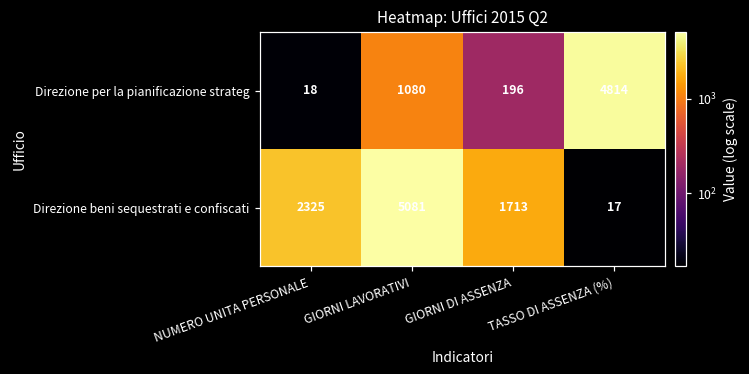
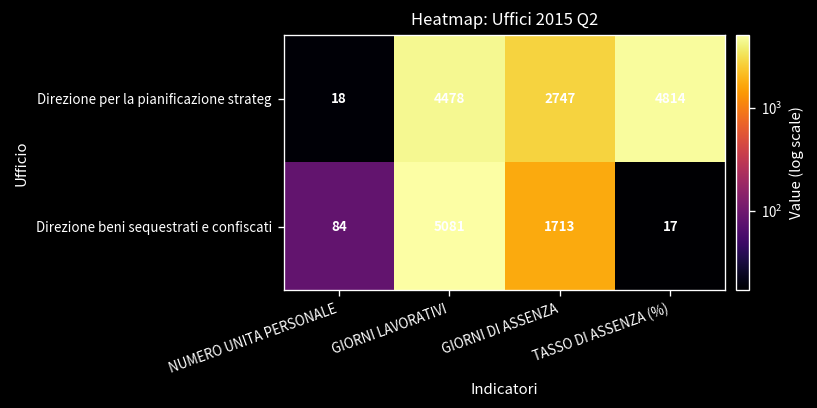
  {
    "Direzione per la pianificazione strateg": {
      "NUMERO UNITA PERSONALE": 18,
-     "GIORNI LAVORATIVI": 1080,
-     "GIORNI DI ASSENZA": 196,
+     "GIORNI LAVORATIVI": 4478,
+     "GIORNI DI ASSENZA": 2747,
      "TASSO DI ASSENZA (%)": 4814
    },
    "Direzione beni sequestrati e confiscati": {
-     "NUMERO UNITA PERSONALE": 2325,
+     "NUMERO UNITA PERSONALE": 84,
      "GIORNI LAVORATIVI": 5081,
      "GIORNI DI ASSENZA": 1713,
      "TASSO DI ASSENZA (%)": 17
    }
  }
